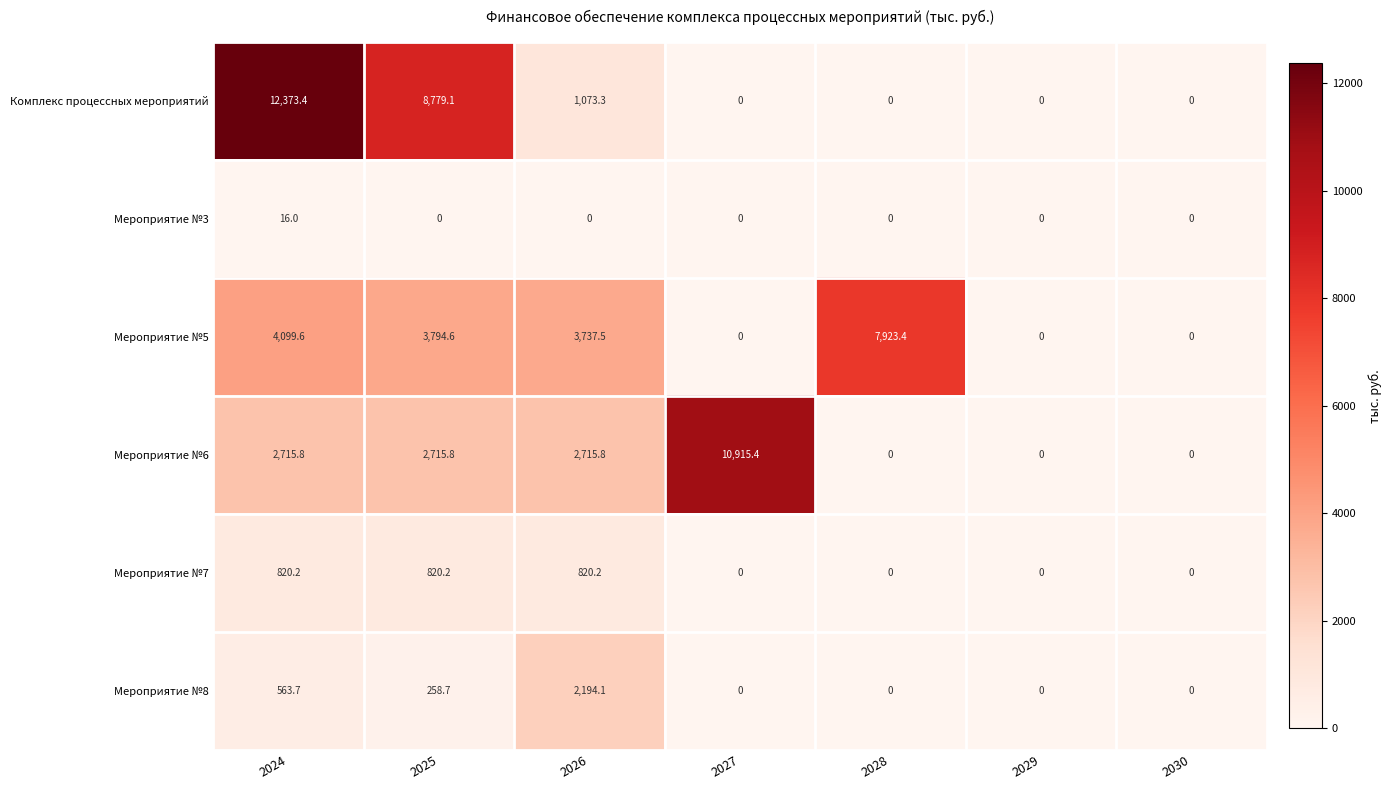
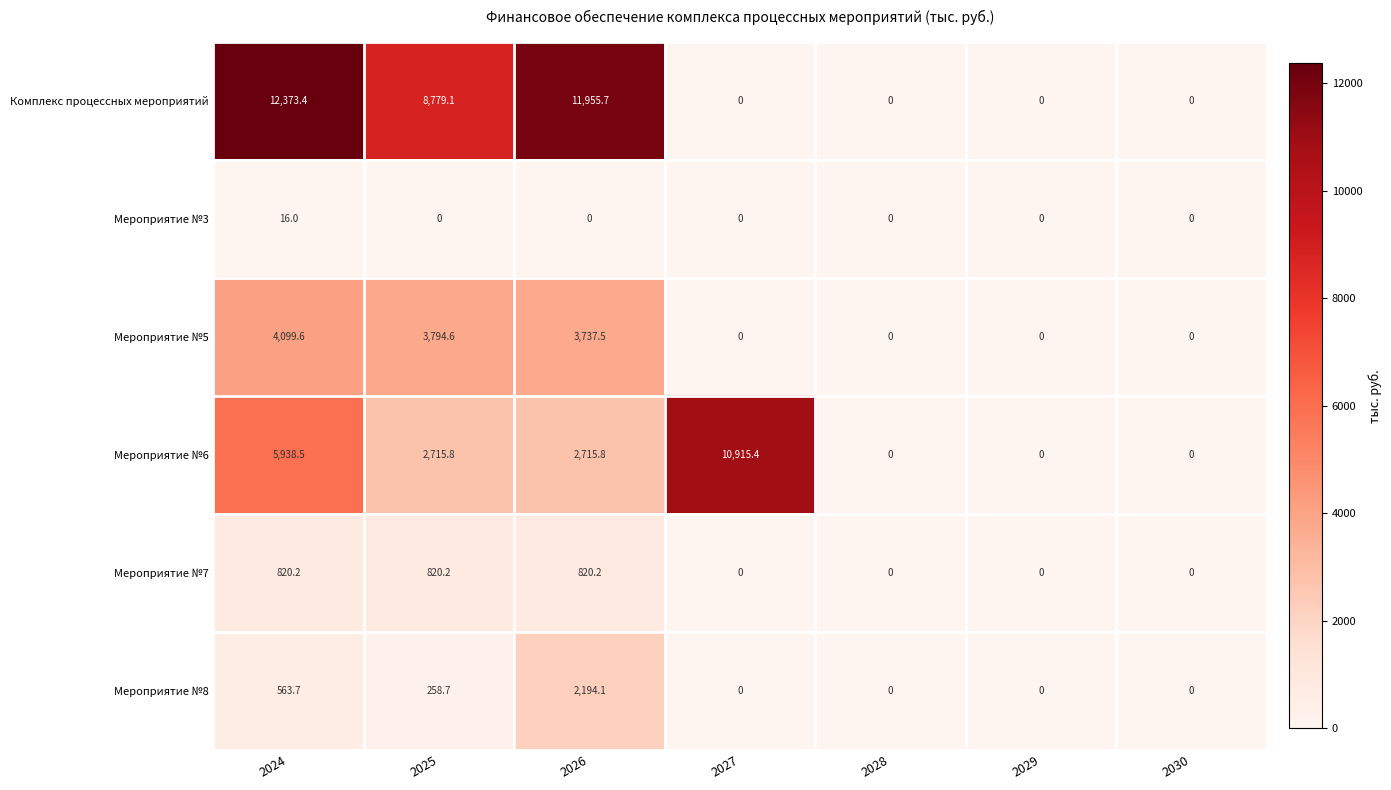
  {
    "Комплекс процессных мероприятий": {
      "2024": "12,373.4",
      "2025": "8,779.1",
-     "2026": "1,073.3",
+     "2026": "11,955.7",
      "2027": "0",
      "2028": "0",
      "2029": "0",
      "2030": "0"
    },
    "Мероприятие №3": {
      "2024": "16.0",
      "2025": "0",
      "2026": "0",
      "2027": "0",
      "2028": "0",
      "2029": "0",
      "2030": "0"
    },
    "Мероприятие №5": {
      "2024": "4,099.6",
      "2025": "3,794.6",
      "2026": "3,737.5",
      "2027": "0",
-     "2028": "7,923.4",
+     "2028": "0",
      "2029": "0",
      "2030": "0"
    },
    "Мероприятие №6": {
-     "2024": "2,715.8",
+     "2024": "5,938.5",
      "2025": "2,715.8",
      "2026": "2,715.8",
      "2027": "10,915.4",
      "2028": "0",
      "2029": "0",
      "2030": "0"
    },
    "Мероприятие №7": {
      "2024": "820.2",
      "2025": "820.2",
      "2026": "820.2",
      "2027": "0",
      "2028": "0",
      "2029": "0",
      "2030": "0"
    },
    "Мероприятие №8": {
      "2024": "563.7",
      "2025": "258.7",
      "2026": "2,194.1",
      "2027": "0",
      "2028": "0",
      "2029": "0",
      "2030": "0"
    }
  }
